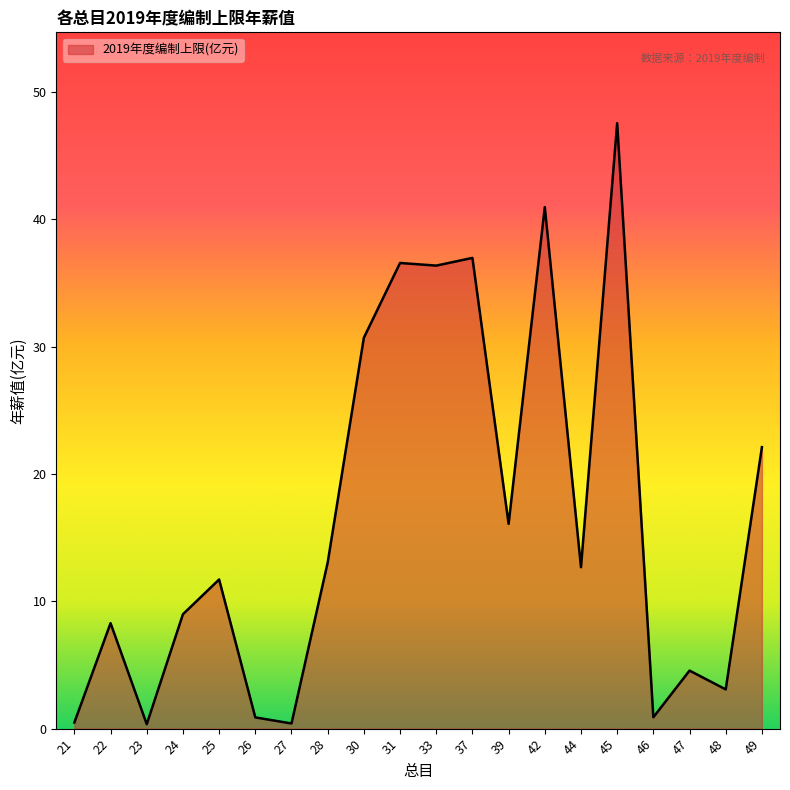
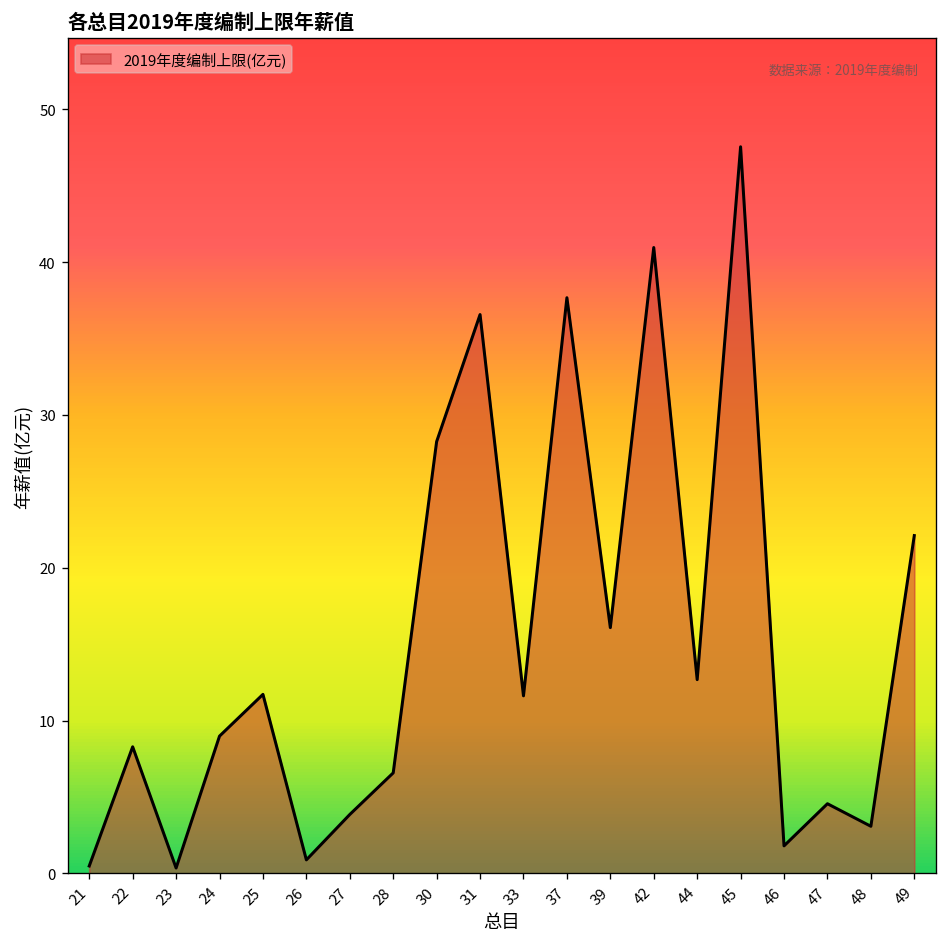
  {
    "21": 0.5,
    "22": 8.3,
    "23": 0.4,
    "24": 9.0,
    "25": 11.7,
    "26": 0.9,
-   "27": 0.4,
-   "28": 13.0,
-   "30": 30.7,
+   "27": 3.9,
+   "28": 6.6,
+   "30": 28.3,
    "31": 36.6,
-   "33": 36.4,
-   "37": 37.0,
+   "33": 11.6,
+   "37": 37.7,
    "39": 16.1,
    "42": 40.9,
    "44": 12.7,
    "45": 47.5,
-   "46": 0.9,
+   "46": 1.8,
    "47": 4.6,
    "48": 3.1,
    "49": 22.1
  }
